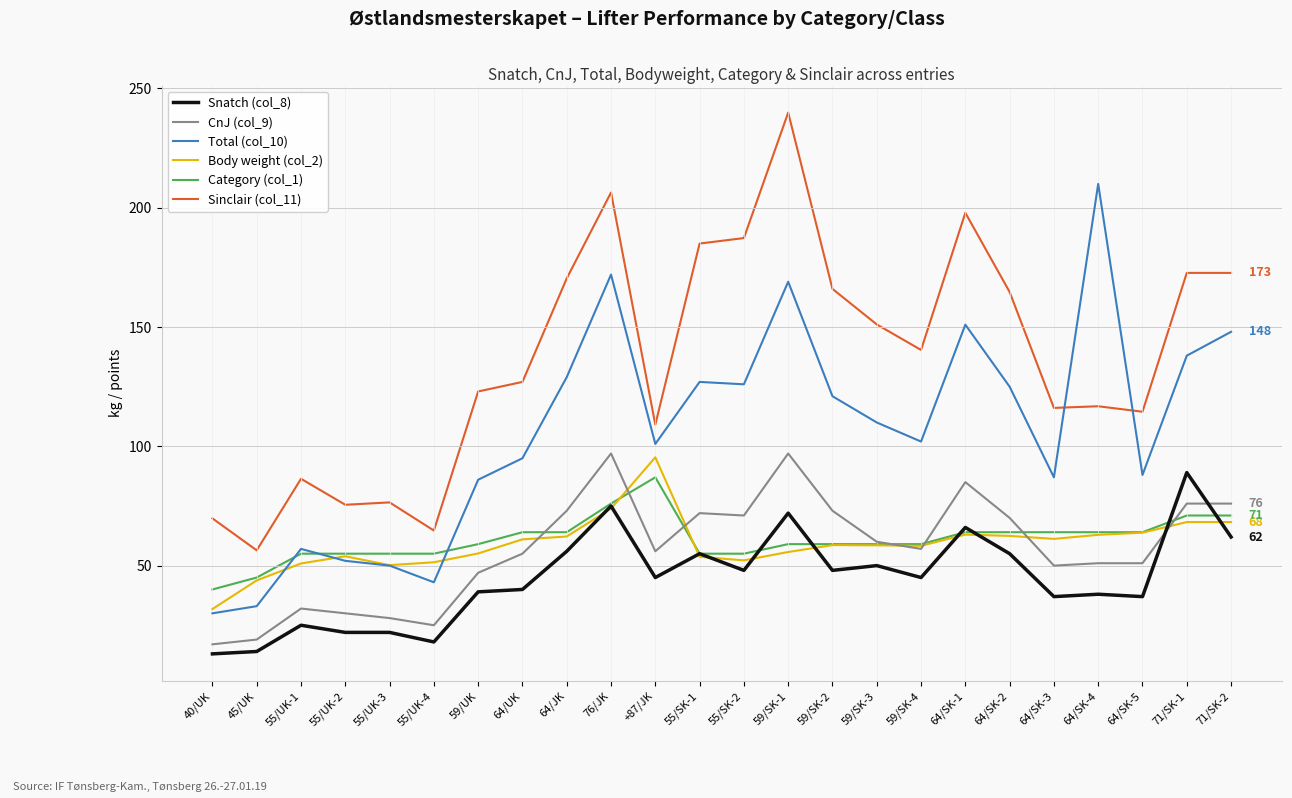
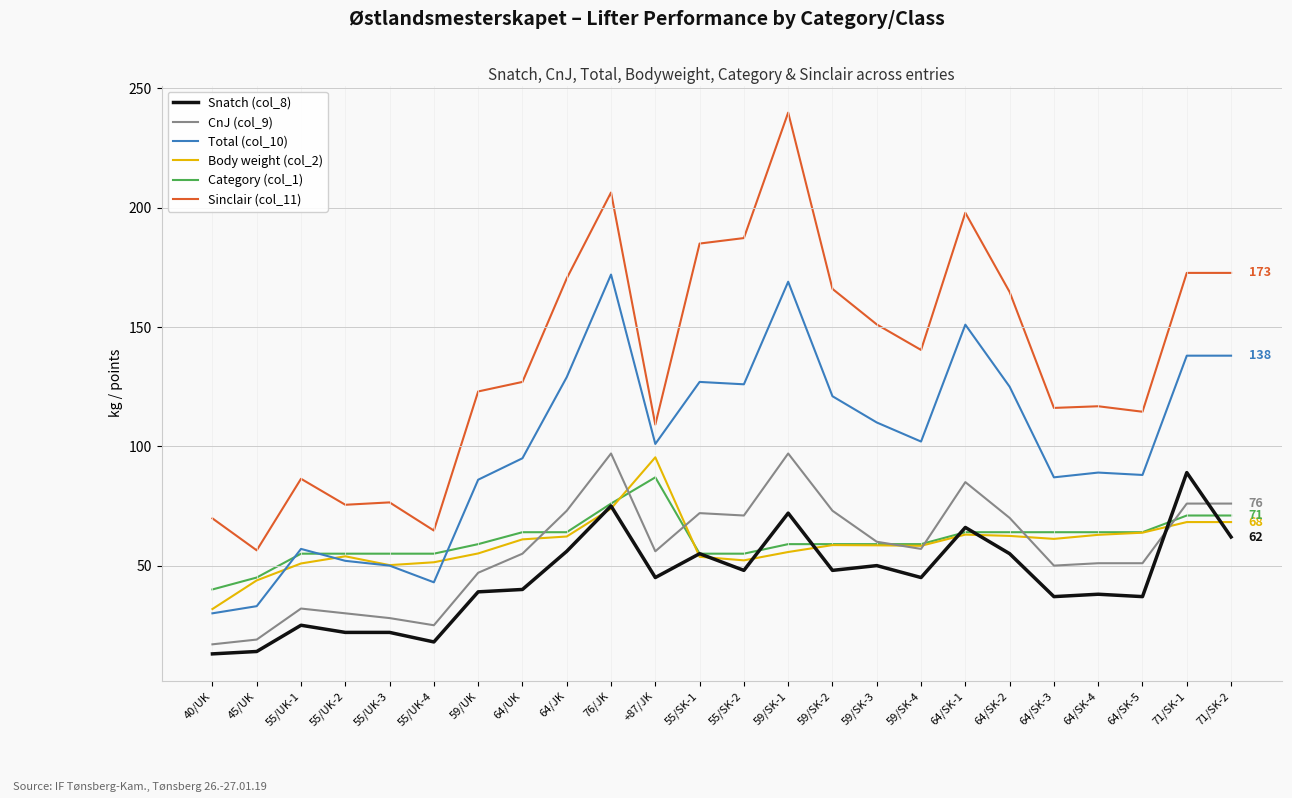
  {
    "Snatch (col_8)": {
      "71/SK-2": 62
    },
    "CnJ (col_9)": {
      "71/SK-2": 76
    },
    "Total (col_10)": {
-     "64/SK-4": 210,
-     "71/SK-2": 148
+     "64/SK-4": 89,
+     "71/SK-2": 138
    },
    "Body weight (col_2)": {
      "40/UK": 32,
      "45/UK": 44,
      "55/UK-1": 51,
      "55/UK-2": 54,
      "55/UK-4": 51,
      "59/UK": 55,
      "64/UK": 61,
      "64/JK": 62,
      "76/JK": 74,
      "+87/JK": 95,
      "55/SK-1": 54,
      "55/SK-2": 52,
      "59/SK-1": 56,
      "64/SK-2": 62,
      "64/SK-3": 61,
      "64/SK-4": 63,
      "71/SK-1": 68
    },
    "Category (col_1)": {
      "40/UK": 40,
      "45/UK": 45,
      "55/UK-1": 55,
      "55/UK-2": 55,
      "55/UK-3": 55,
      "55/UK-4": 55,
      "59/UK": 59,
      "64/UK": 64,
      "64/JK": 64,
      "+87/JK": 87,
      "55/SK-2": 55,
      "59/SK-1": 59,
      "64/SK-2": 64,
      "64/SK-3": 64,
      "64/SK-4": 64,
      "71/SK-1": 71
    },
    "Sinclair (col_11)": {
      "71/SK-2": 173
    }
  }
